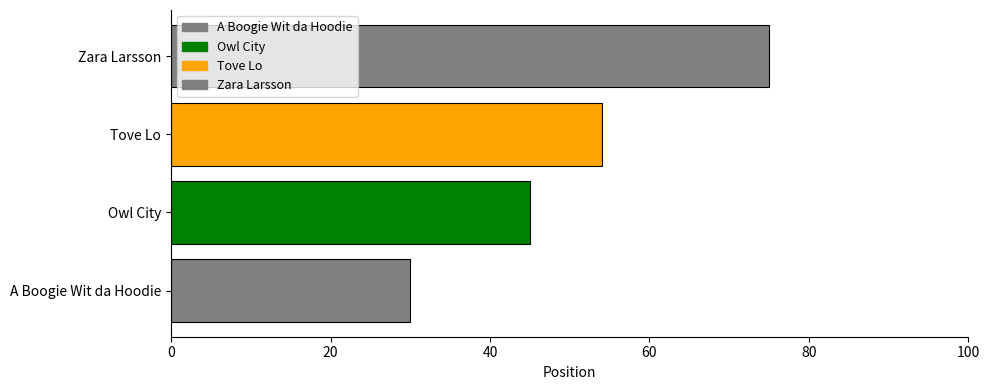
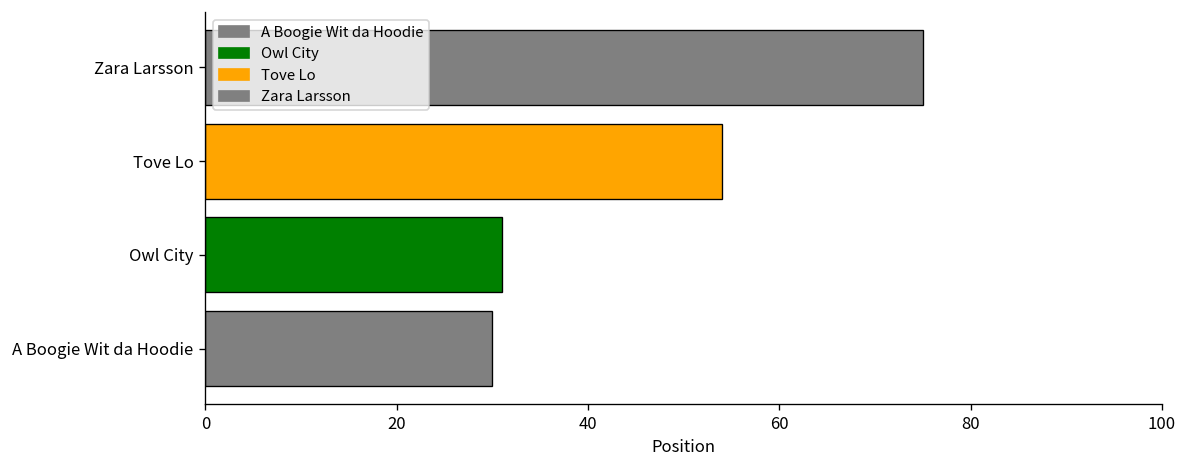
  {
    "Zara Larsson": 75,
    "Tove Lo": 54,
-   "Owl City": 45,
+   "Owl City": 31,
    "A Boogie Wit da Hoodie": 30
  }
